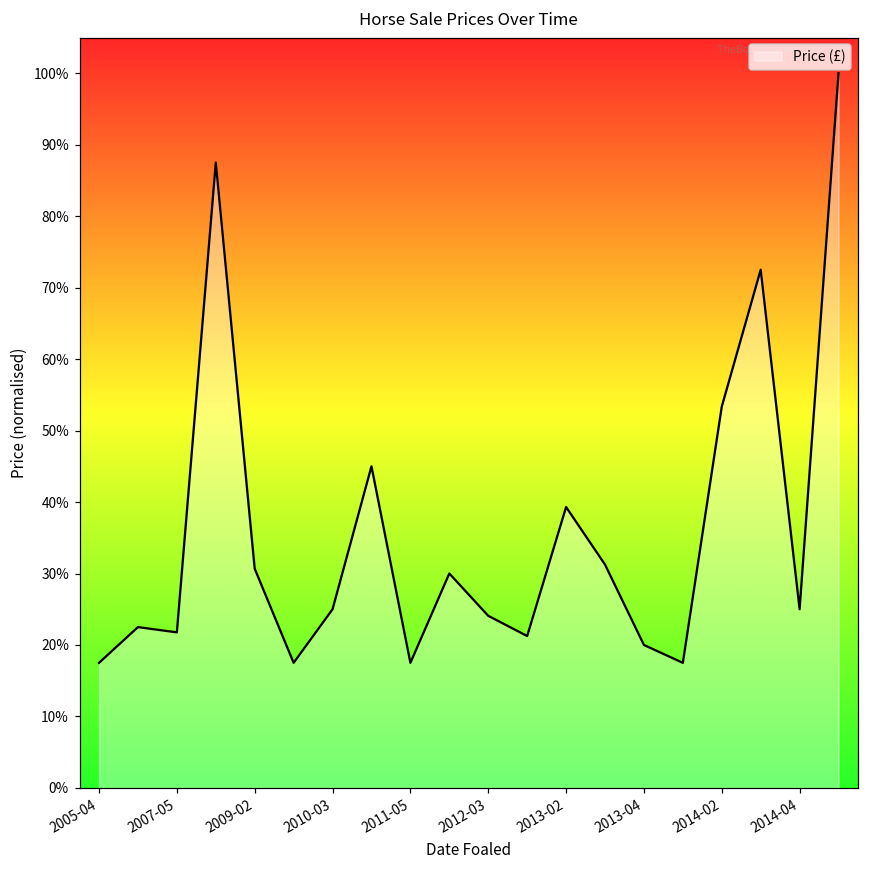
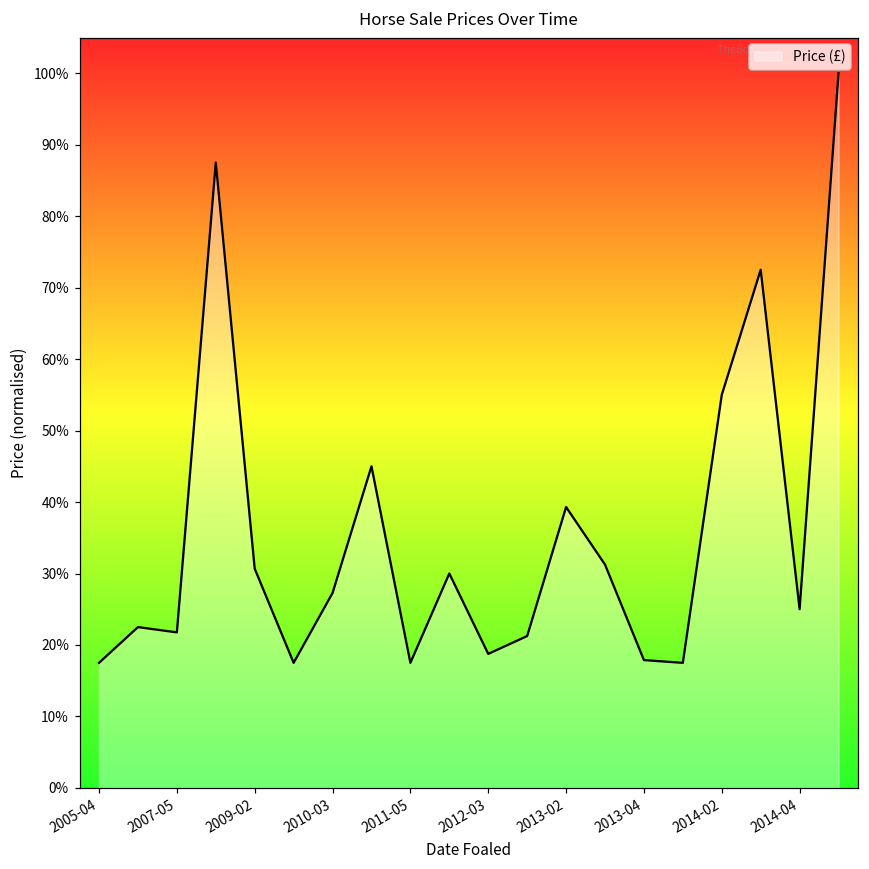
  {
    "2005-04": "18%",
    "2007-05": "22%",
    "2009-02": "31%",
-   "2010-03": "25%",
+   "2010-03": "27%",
    "2011-05": "18%",
-   "2012-03": "24%",
+   "2012-03": "19%",
    "2013-02": "39%",
-   "2013-04": "20%",
-   "2014-02": "53%",
+   "2013-04": "18%",
+   "2014-02": "55%",
    "2014-04": "25%"
  }
